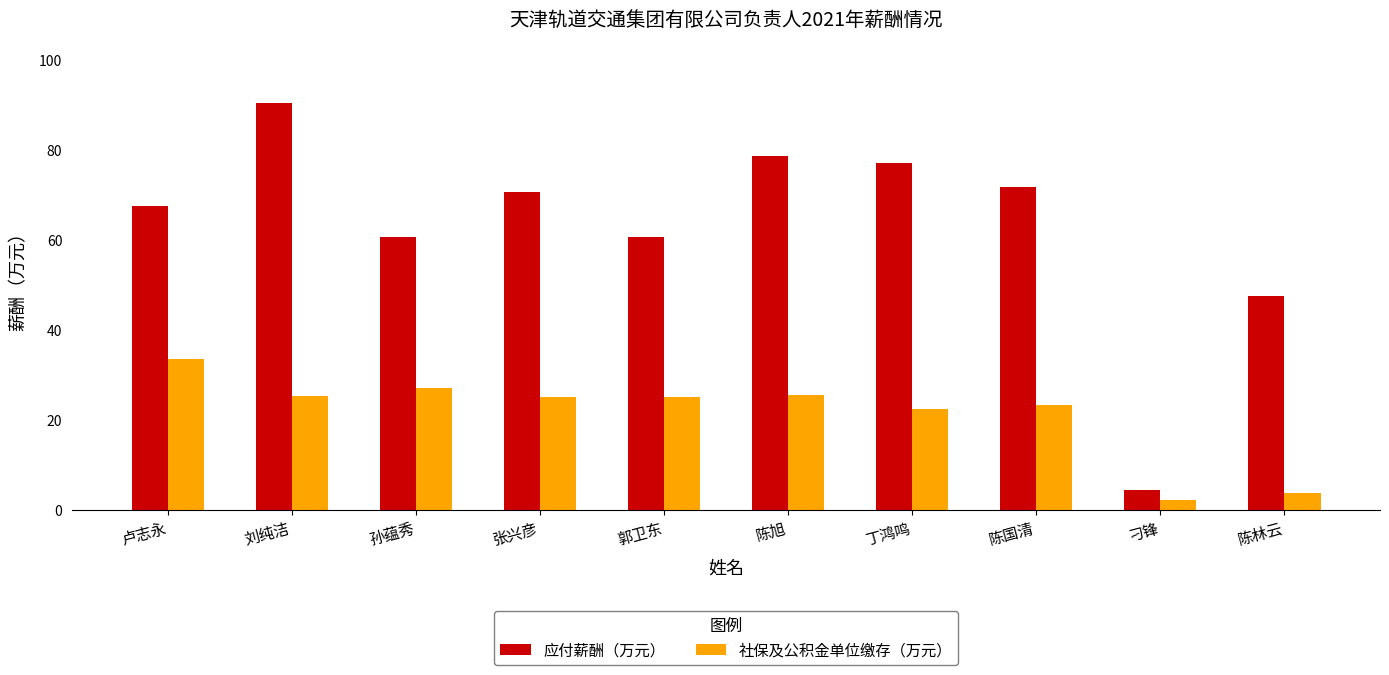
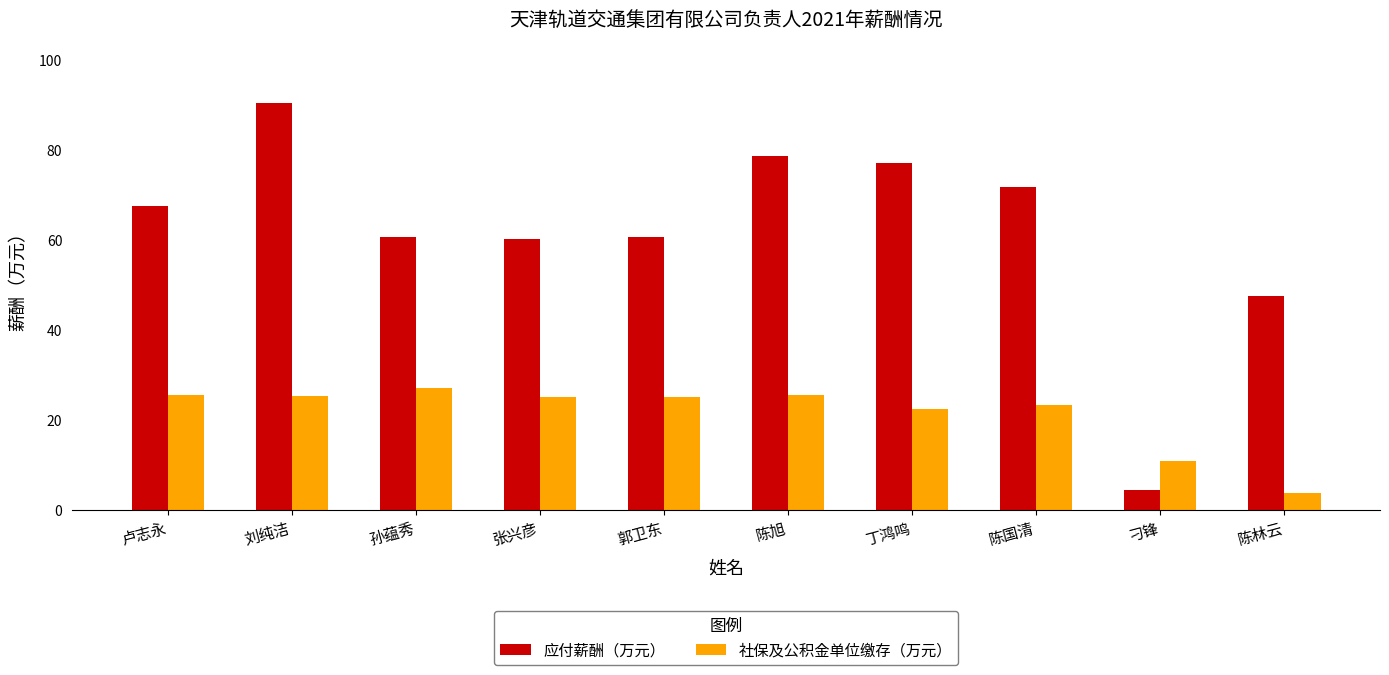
  {
    "应付薪酬（万元）": {
      "卢志永": 67,
      "刘纯洁": 90,
      "孙蕴秀": 61,
-     "张兴彦": 71,
+     "张兴彦": 60,
      "郭卫东": 61,
      "陈旭": 79,
      "丁鸿鸣": 77,
      "陈国清": 72,
      "刁锋": 4,
      "陈林云": 47
    },
    "社保及公积金单位缴存（万元）": {
-     "卢志永": 34,
+     "卢志永": 26,
      "刘纯洁": 25,
      "孙蕴秀": 27,
      "张兴彦": 25,
      "郭卫东": 25,
      "陈旭": 25,
      "丁鸿鸣": 22,
      "陈国清": 23,
-     "刁锋": 2,
+     "刁锋": 11,
      "陈林云": 4
    }
  }
